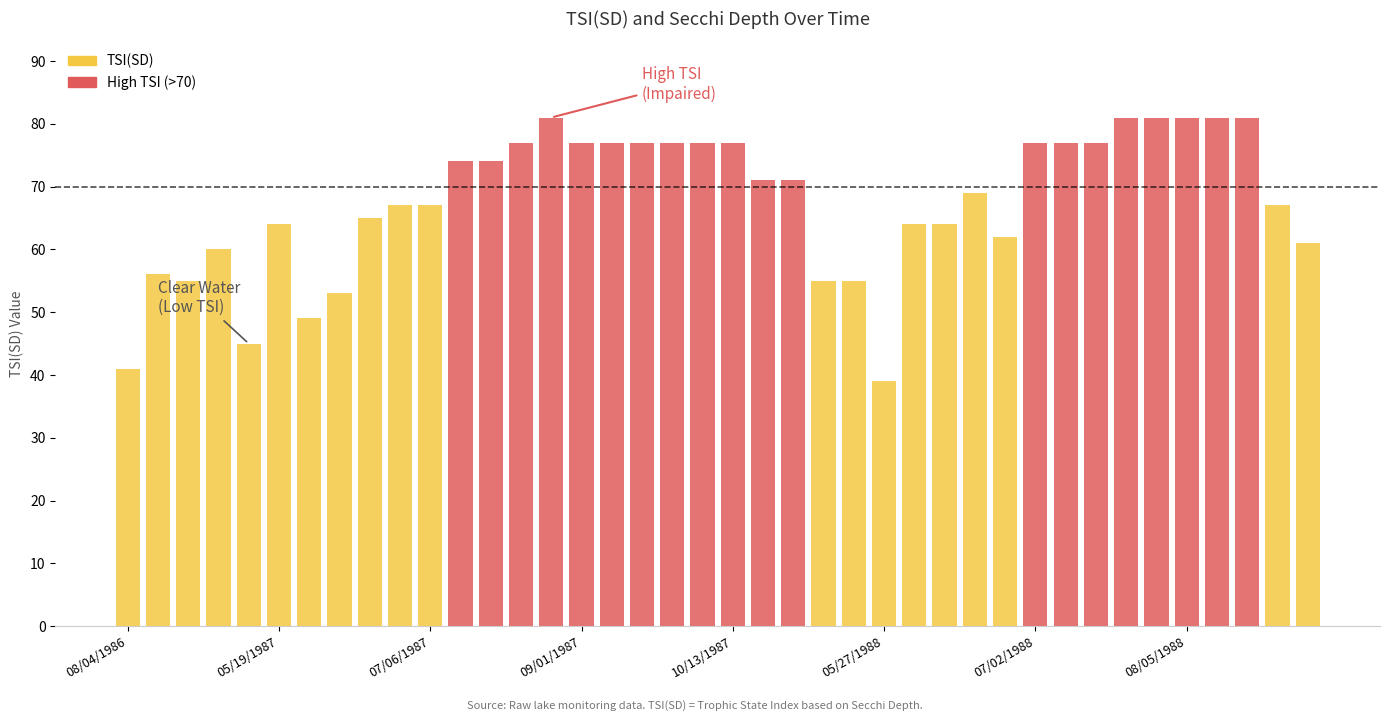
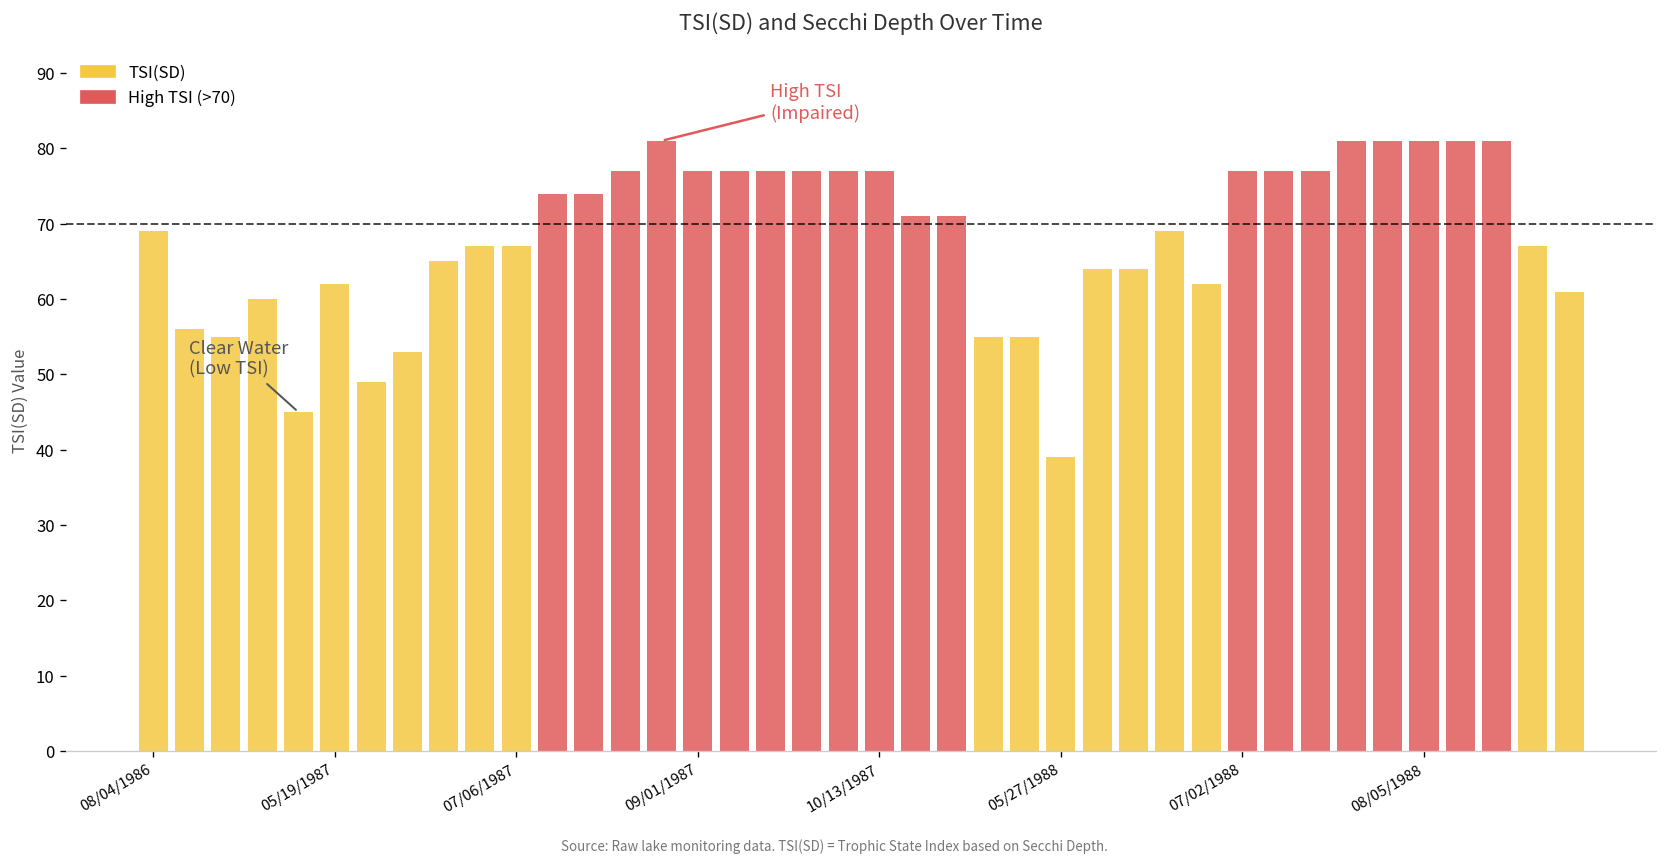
  {
-   "08/04/1986": 41,
-   "05/19/1987": 64,
+   "08/04/1986": 69,
+   "05/19/1987": 62,
    "07/06/1987": 67,
    "09/01/1987": 77,
    "10/13/1987": 77,
    "05/27/1988": 39,
    "07/02/1988": 77,
    "08/05/1988": 81
  }
